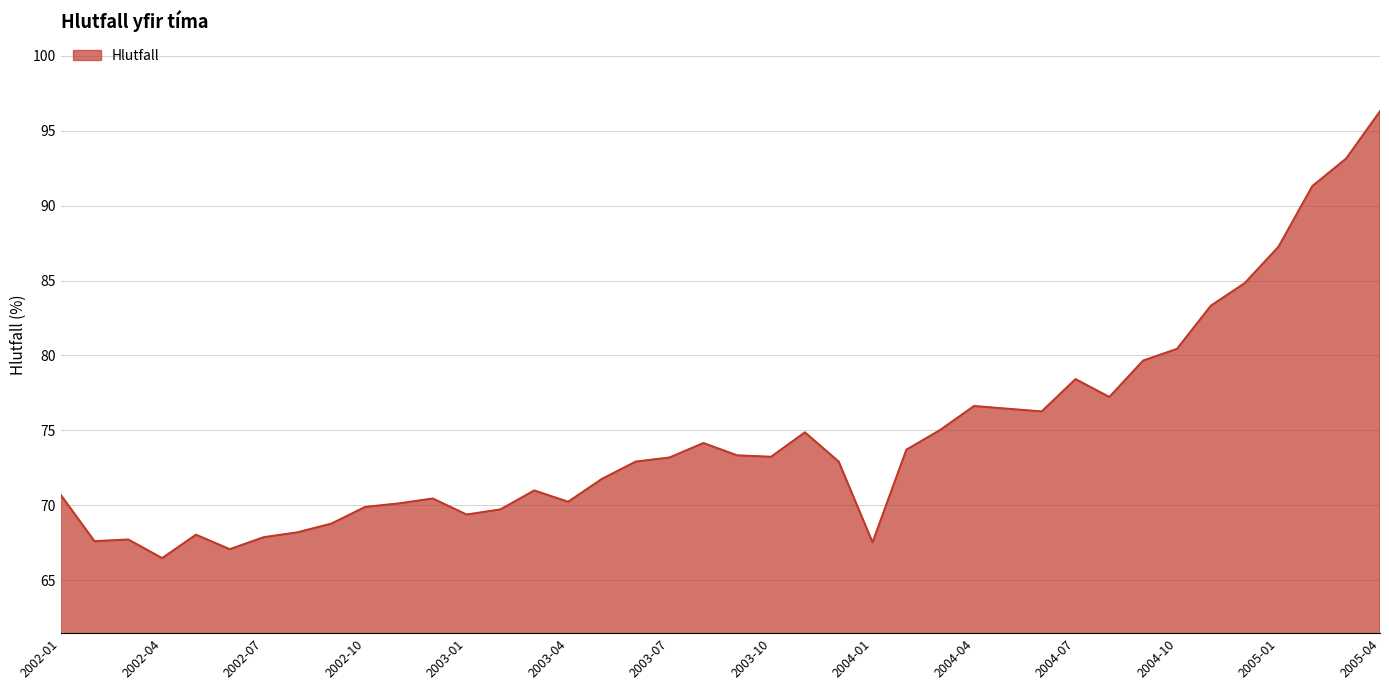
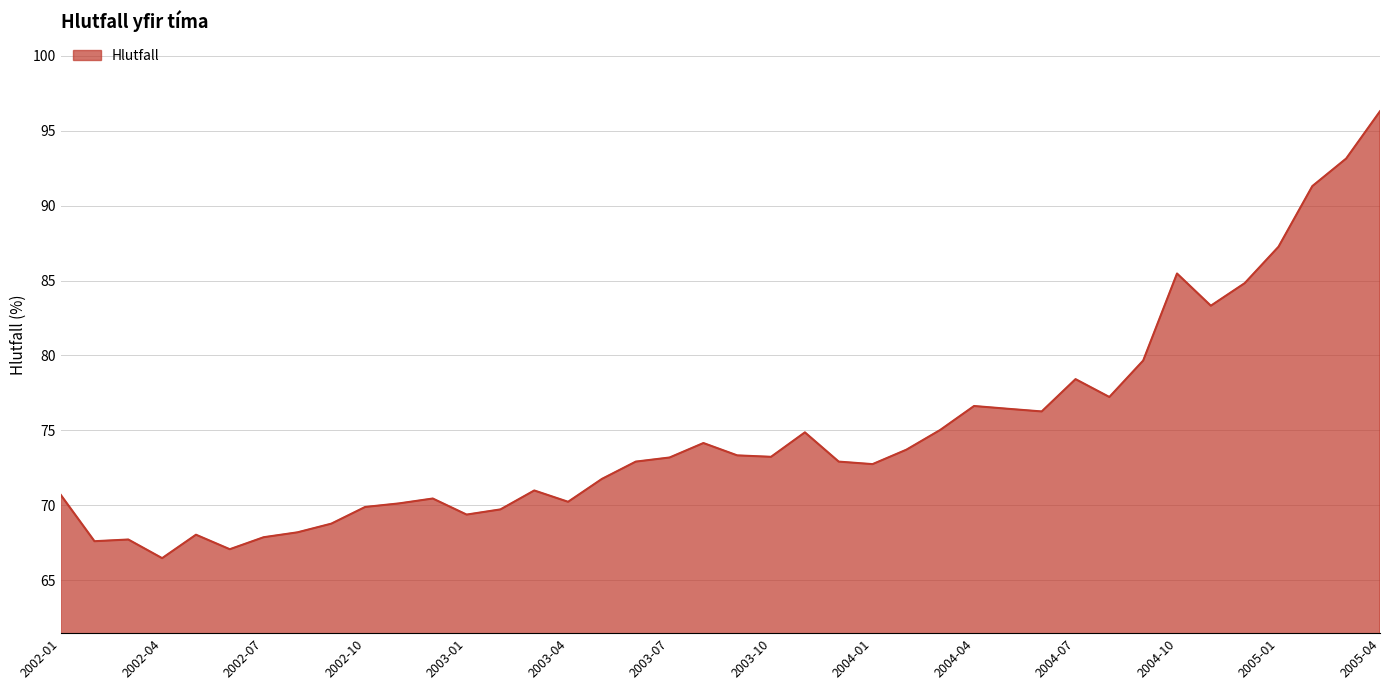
  {
    "2002-01": 70.7,
    "2002-04": 66.5,
    "2002-07": 67.9,
    "2002-10": 69.9,
    "2003-01": 69.4,
    "2003-04": 70.2,
    "2003-07": 73.2,
    "2003-10": 73.2,
-   "2004-01": 67.5,
+   "2004-01": 72.8,
    "2004-04": 76.6,
    "2004-07": 78.4,
-   "2004-10": 80.4,
+   "2004-10": 85.5,
    "2005-01": 87.3,
    "2005-04": 96.3
  }
